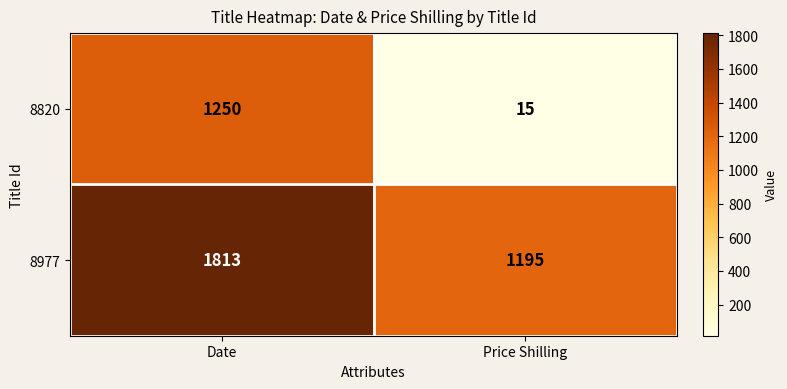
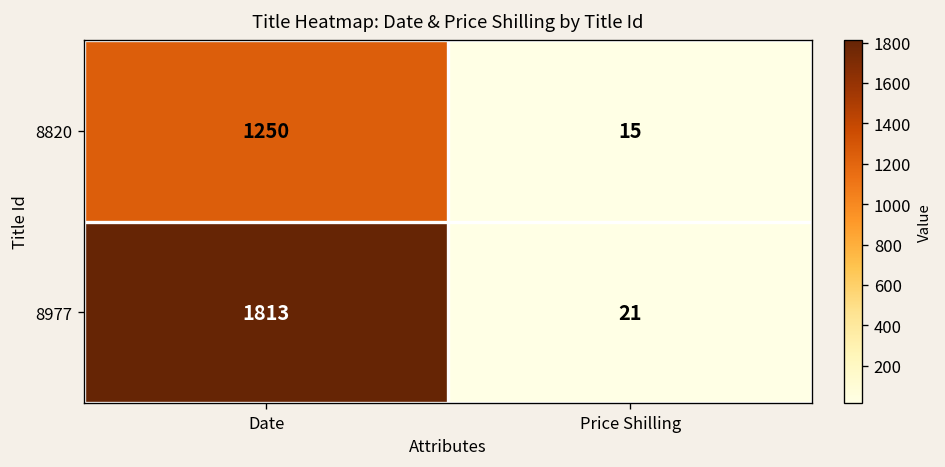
  {
    "8820": {
      "Date": 1250,
      "Price Shilling": 15
    },
    "8977": {
      "Date": 1813,
-     "Price Shilling": 1195
+     "Price Shilling": 21
    }
  }
